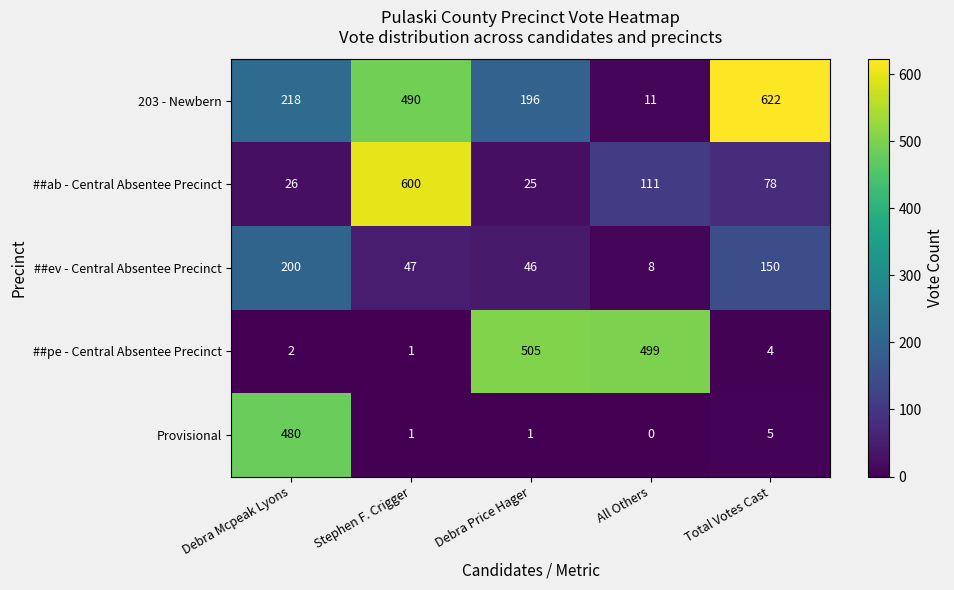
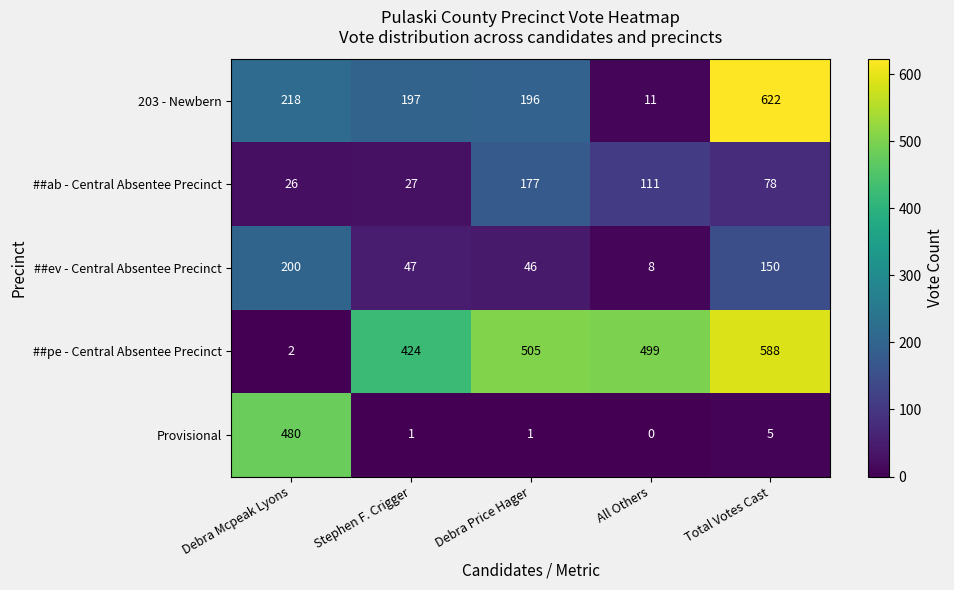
  {
    "203 - Newbern": {
      "Debra Mcpeak Lyons": 218,
-     "Stephen F. Crigger": 490,
+     "Stephen F. Crigger": 197,
      "Debra Price Hager": 196,
      "All Others": 11,
      "Total Votes Cast": 622
    },
    "##ab - Central Absentee Precinct": {
      "Debra Mcpeak Lyons": 26,
-     "Stephen F. Crigger": 600,
-     "Debra Price Hager": 25,
+     "Stephen F. Crigger": 27,
+     "Debra Price Hager": 177,
      "All Others": 111,
      "Total Votes Cast": 78
    },
    "##ev - Central Absentee Precinct": {
      "Debra Mcpeak Lyons": 200,
      "Stephen F. Crigger": 47,
      "Debra Price Hager": 46,
      "All Others": 8,
      "Total Votes Cast": 150
    },
    "##pe - Central Absentee Precinct": {
      "Debra Mcpeak Lyons": 2,
-     "Stephen F. Crigger": 1,
+     "Stephen F. Crigger": 424,
      "Debra Price Hager": 505,
      "All Others": 499,
-     "Total Votes Cast": 4
+     "Total Votes Cast": 588
    },
    "Provisional": {
      "Debra Mcpeak Lyons": 480,
      "Stephen F. Crigger": 1,
      "Debra Price Hager": 1,
      "All Others": 0,
      "Total Votes Cast": 5
    }
  }
